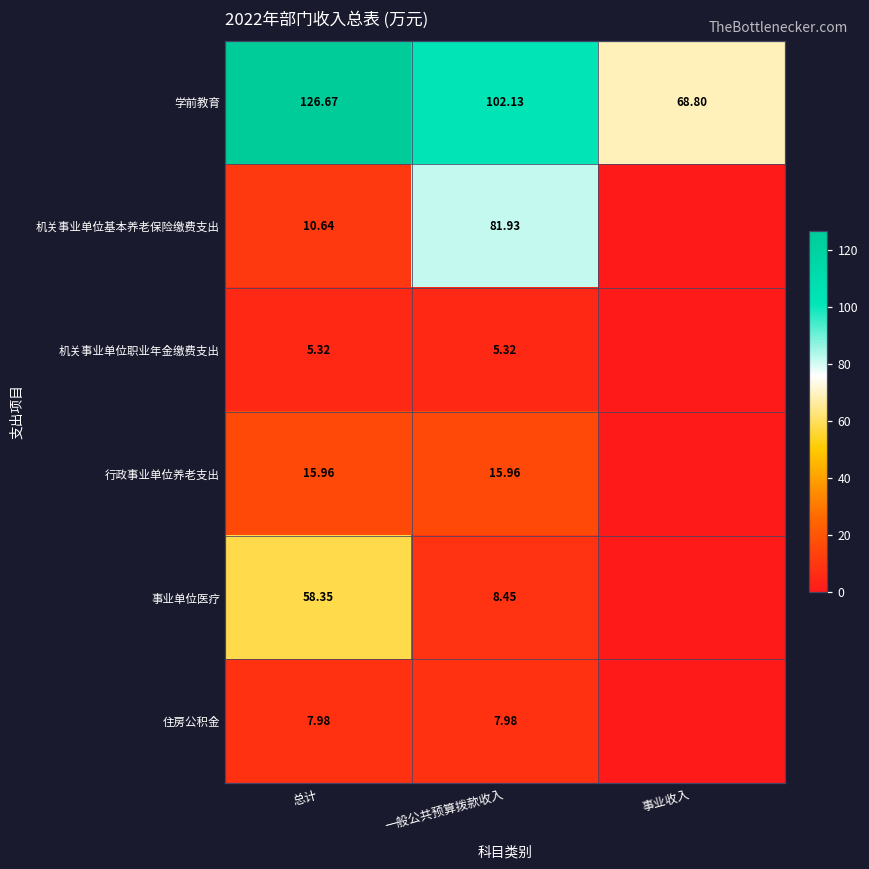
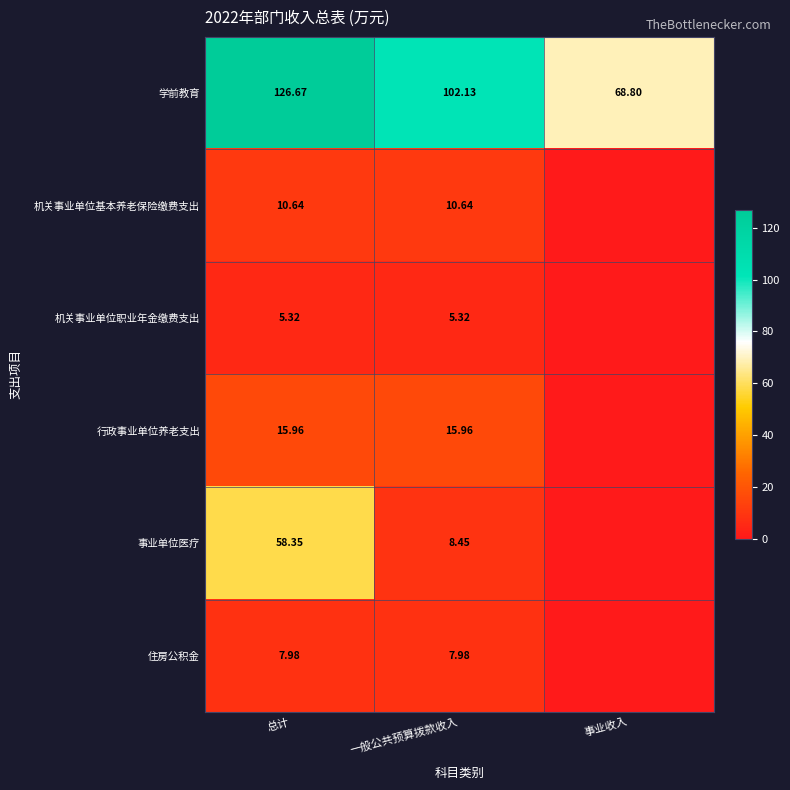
  {
    "学前教育": {
      "总计": 126.67,
      "一般公共预算拨款收入": 102.13,
      "事业收入": 68.80
    },
    "机关事业单位基本养老保险缴费支出": {
      "总计": 10.64,
-     "一般公共预算拨款收入": 81.93
+     "一般公共预算拨款收入": 10.64
    },
    "机关事业单位职业年金缴费支出": {
      "总计": 5.32,
      "一般公共预算拨款收入": 5.32
    },
    "行政事业单位养老支出": {
      "总计": 15.96,
      "一般公共预算拨款收入": 15.96
    },
    "事业单位医疗": {
      "总计": 58.35,
      "一般公共预算拨款收入": 8.45
    },
    "住房公积金": {
      "总计": 7.98,
      "一般公共预算拨款收入": 7.98
    }
  }
